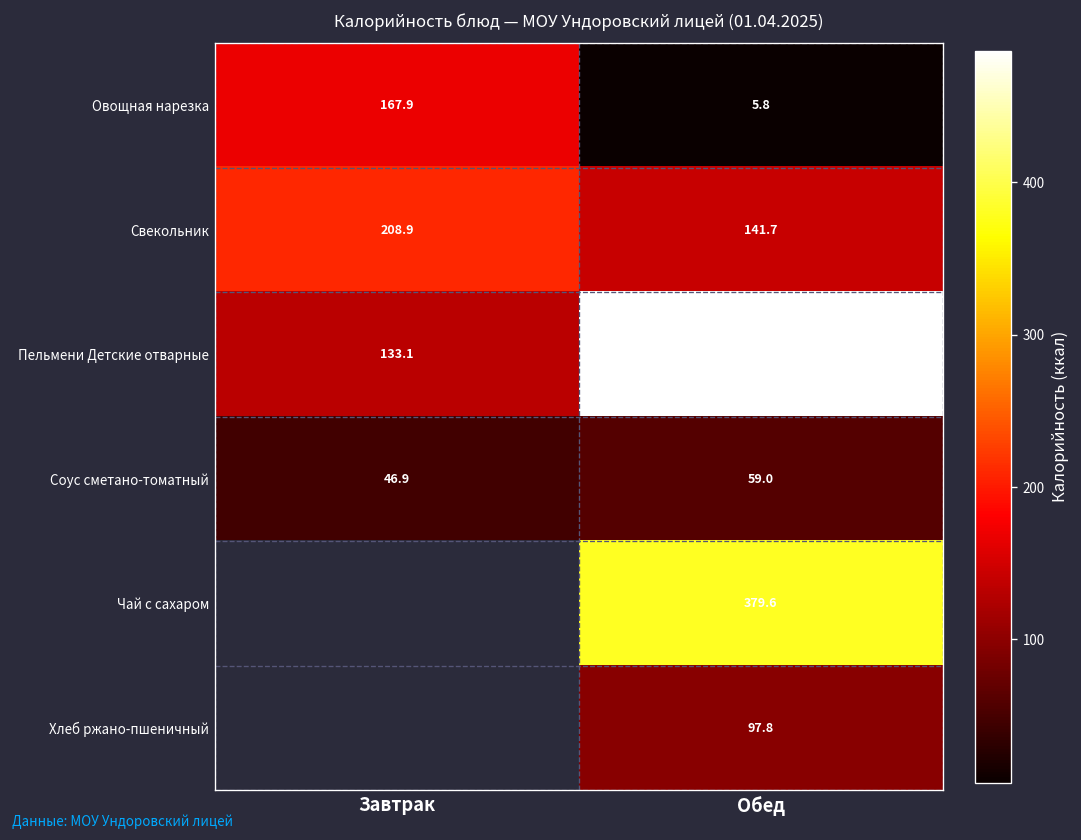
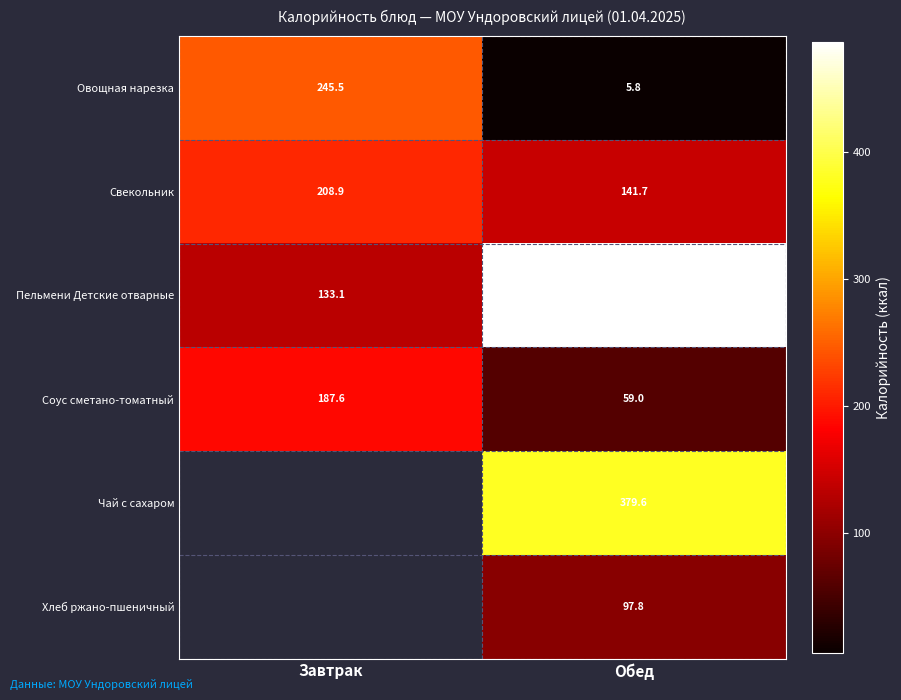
  {
    "Овощная нарезка": {
-     "Завтрак": 167.9,
+     "Завтрак": 245.5,
      "Обед": 5.8
    },
    "Свекольник": {
      "Завтрак": 208.9,
      "Обед": 141.7
    },
    "Пельмени Детские отварные": {
      "Завтрак": 133.1
    },
    "Соус сметано-томатный": {
-     "Завтрак": 46.9,
+     "Завтрак": 187.6,
      "Обед": 59.0
    },
    "Чай с сахаром": {
      "Обед": 379.6
    },
    "Хлеб ржано-пшеничный": {
      "Обед": 97.8
    }
  }
